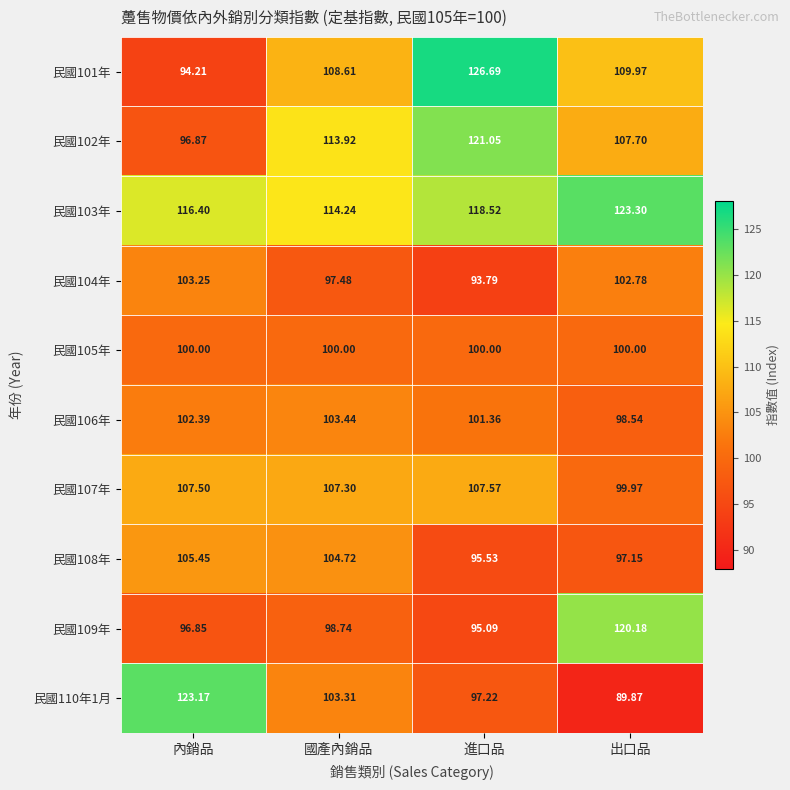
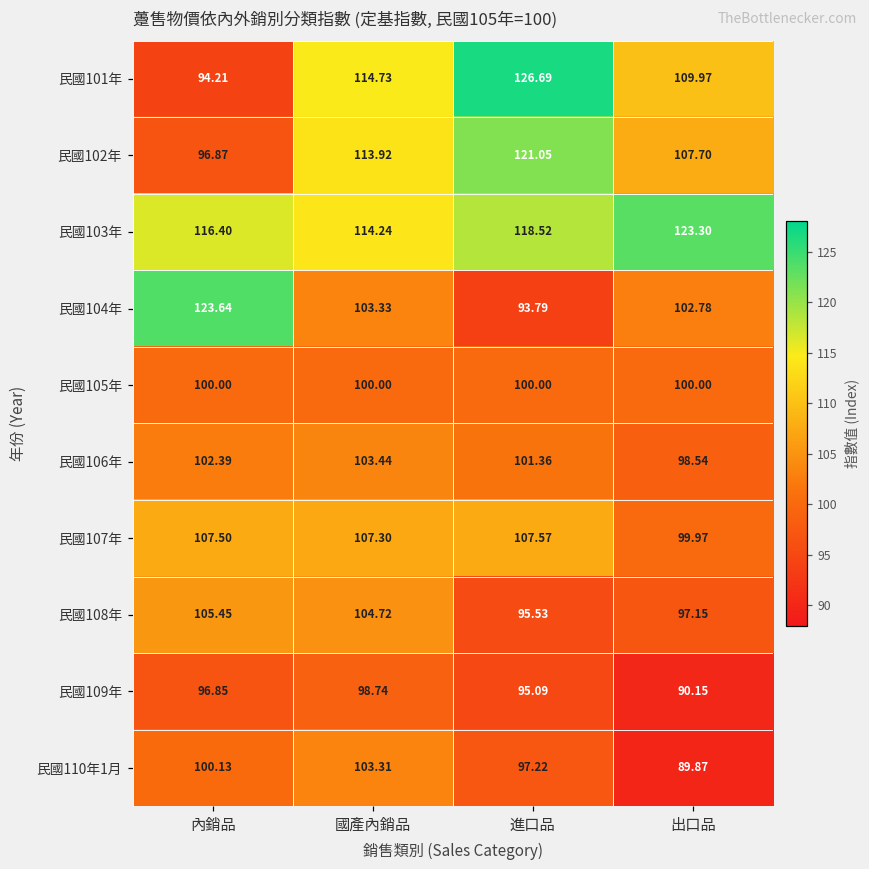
  {
    "民國101年": {
      "內銷品": 94.21,
-     "國產內銷品": 108.61,
+     "國產內銷品": 114.73,
      "進口品": 126.69,
      "出口品": 109.97
    },
    "民國102年": {
      "內銷品": 96.87,
      "國產內銷品": 113.92,
      "進口品": 121.05,
      "出口品": 107.70
    },
    "民國103年": {
      "內銷品": 116.40,
      "國產內銷品": 114.24,
      "進口品": 118.52,
      "出口品": 123.30
    },
    "民國104年": {
-     "內銷品": 103.25,
-     "國產內銷品": 97.48,
+     "內銷品": 123.64,
+     "國產內銷品": 103.33,
      "進口品": 93.79,
      "出口品": 102.78
    },
    "民國105年": {
      "內銷品": 100.00,
      "國產內銷品": 100.00,
      "進口品": 100.00,
      "出口品": 100.00
    },
    "民國106年": {
      "內銷品": 102.39,
      "國產內銷品": 103.44,
      "進口品": 101.36,
      "出口品": 98.54
    },
    "民國107年": {
      "內銷品": 107.50,
      "國產內銷品": 107.30,
      "進口品": 107.57,
      "出口品": 99.97
    },
    "民國108年": {
      "內銷品": 105.45,
      "國產內銷品": 104.72,
      "進口品": 95.53,
      "出口品": 97.15
    },
    "民國109年": {
      "內銷品": 96.85,
      "國產內銷品": 98.74,
      "進口品": 95.09,
-     "出口品": 120.18
+     "出口品": 90.15
    },
    "民國110年1月": {
-     "內銷品": 123.17,
+     "內銷品": 100.13,
      "國產內銷品": 103.31,
      "進口品": 97.22,
      "出口品": 89.87
    }
  }
